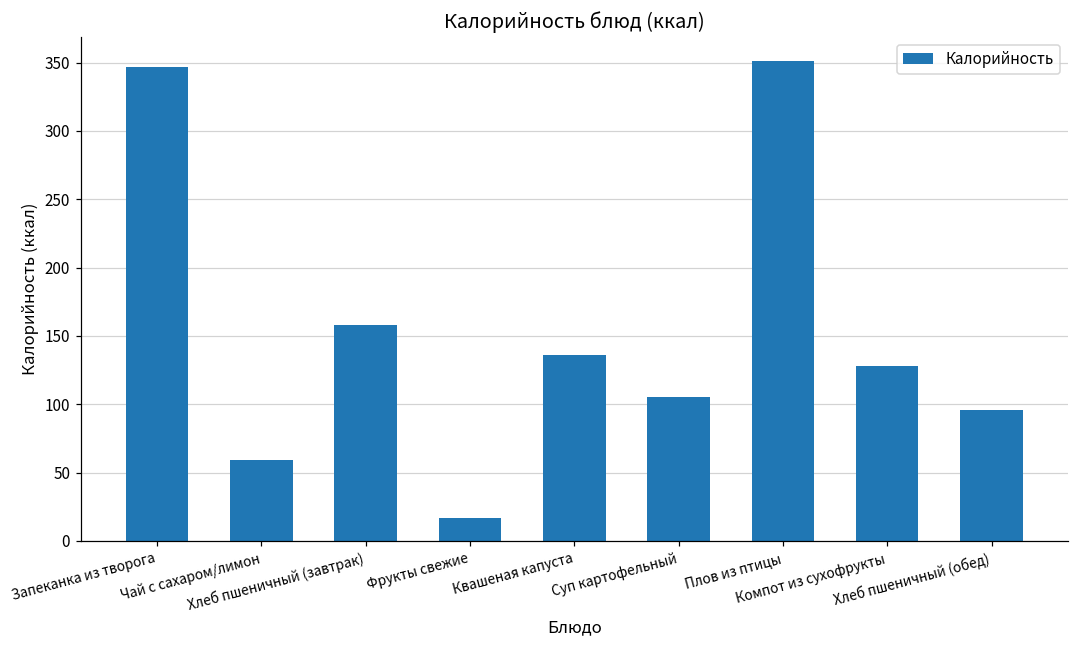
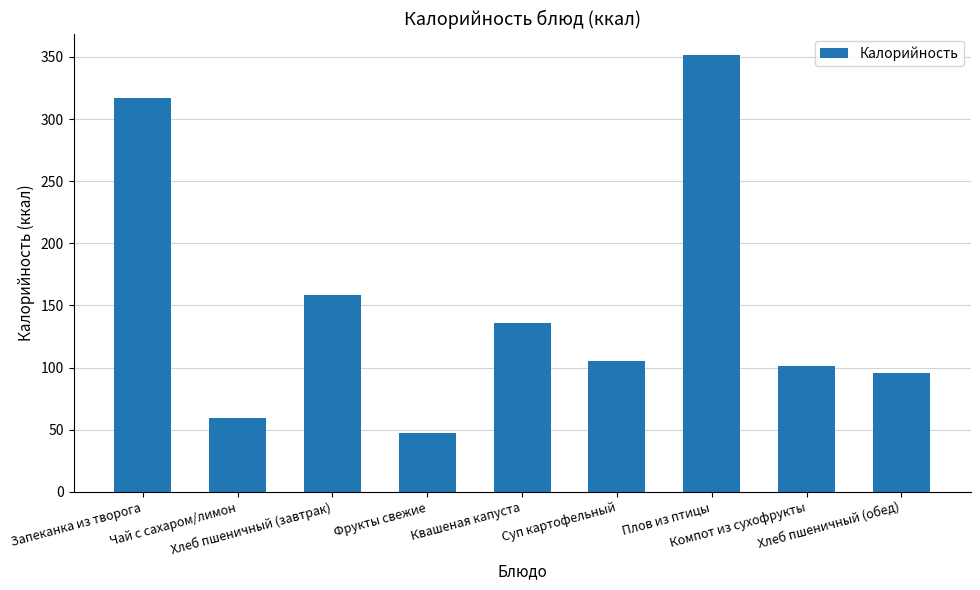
  {
-   "Запеканка из творога": 347,
+   "Запеканка из творога": 317,
    "Чай с сахаром/лимон": 59,
    "Хлеб пшеничный (завтрак)": 158,
-   "Фрукты свежие": 17,
+   "Фрукты свежие": 47,
    "Квашеная капуста": 136,
    "Суп картофельный": 105,
    "Плов из птицы": 351,
-   "Компот из сухофрукты": 128,
+   "Компот из сухофрукты": 102,
    "Хлеб пшеничный (обед)": 96
  }
